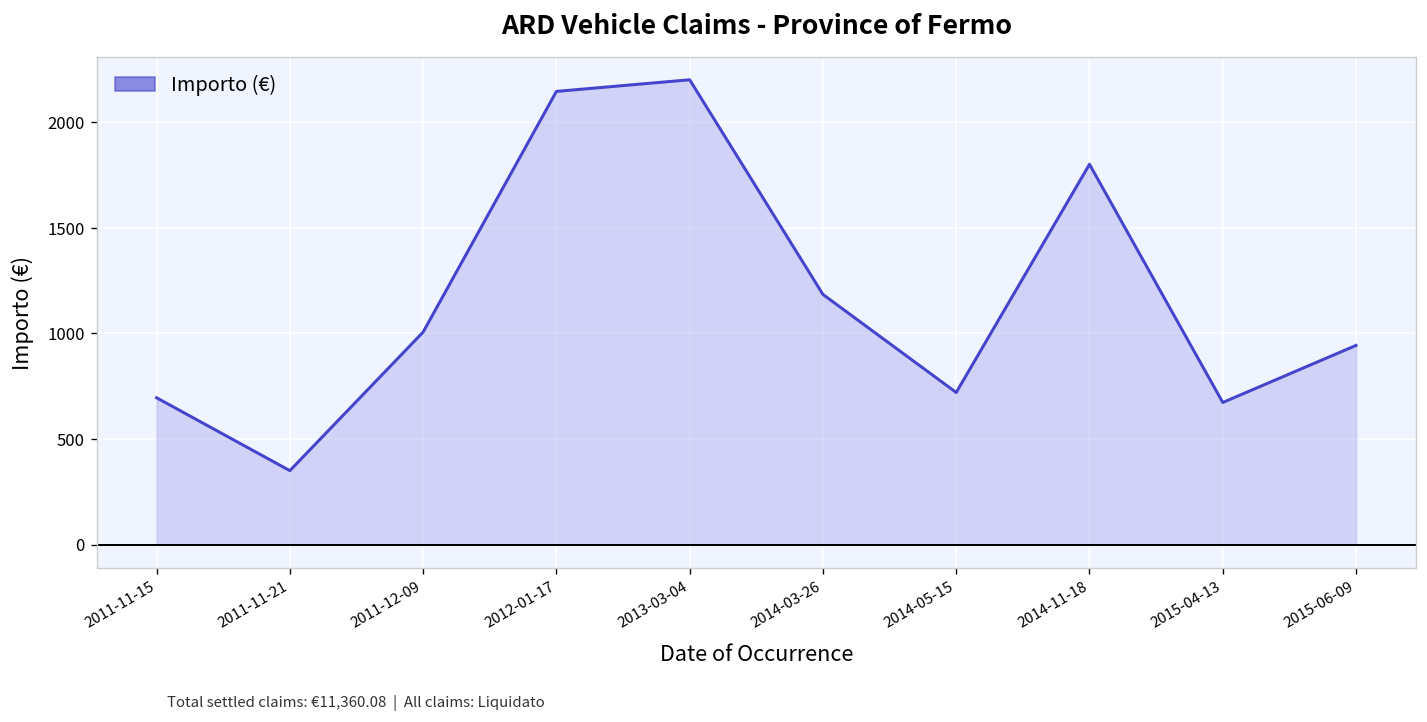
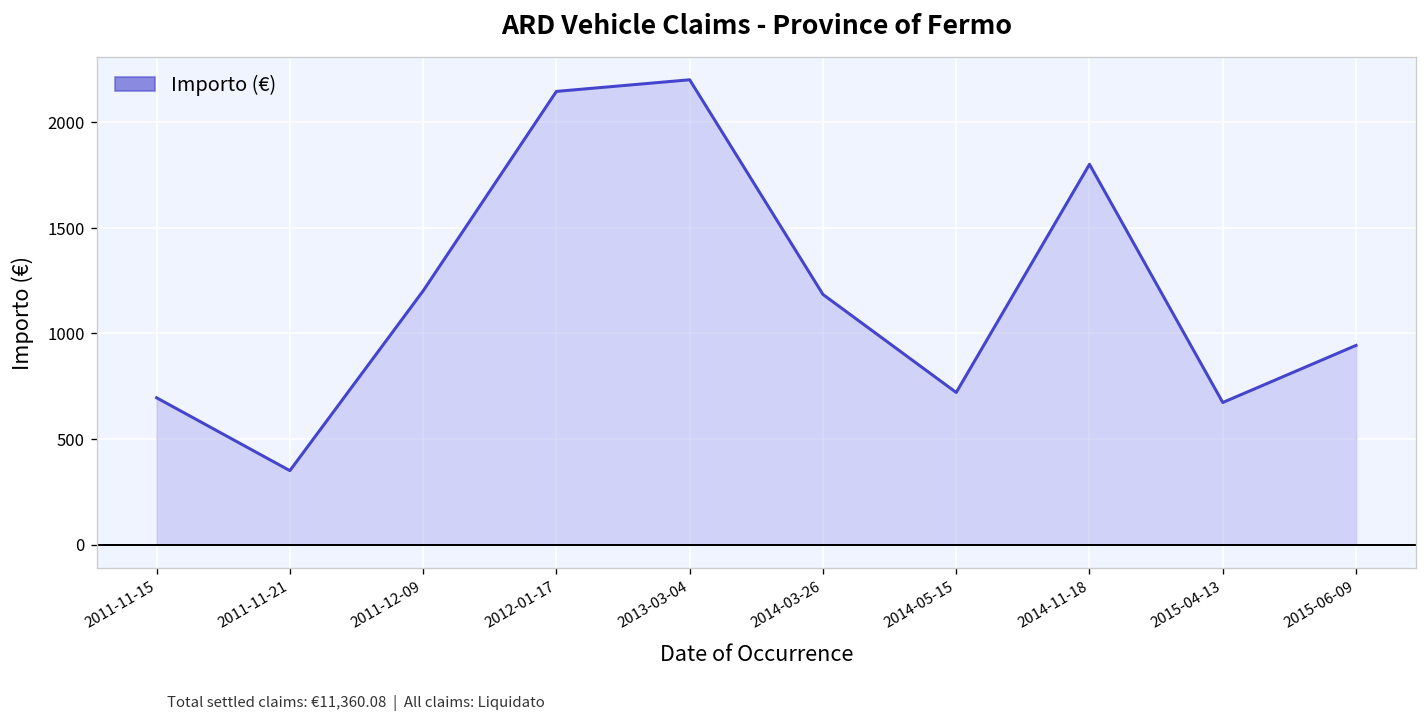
  {
    "2011-11-15": 700,
    "2011-11-21": 350,
-   "2011-12-09": 1010,
+   "2011-12-09": 1200,
    "2012-01-17": 2150,
    "2013-03-04": 2200,
    "2014-03-26": 1180,
    "2014-05-15": 720,
    "2014-11-18": 1800,
    "2015-04-13": 670,
    "2015-06-09": 940
  }
